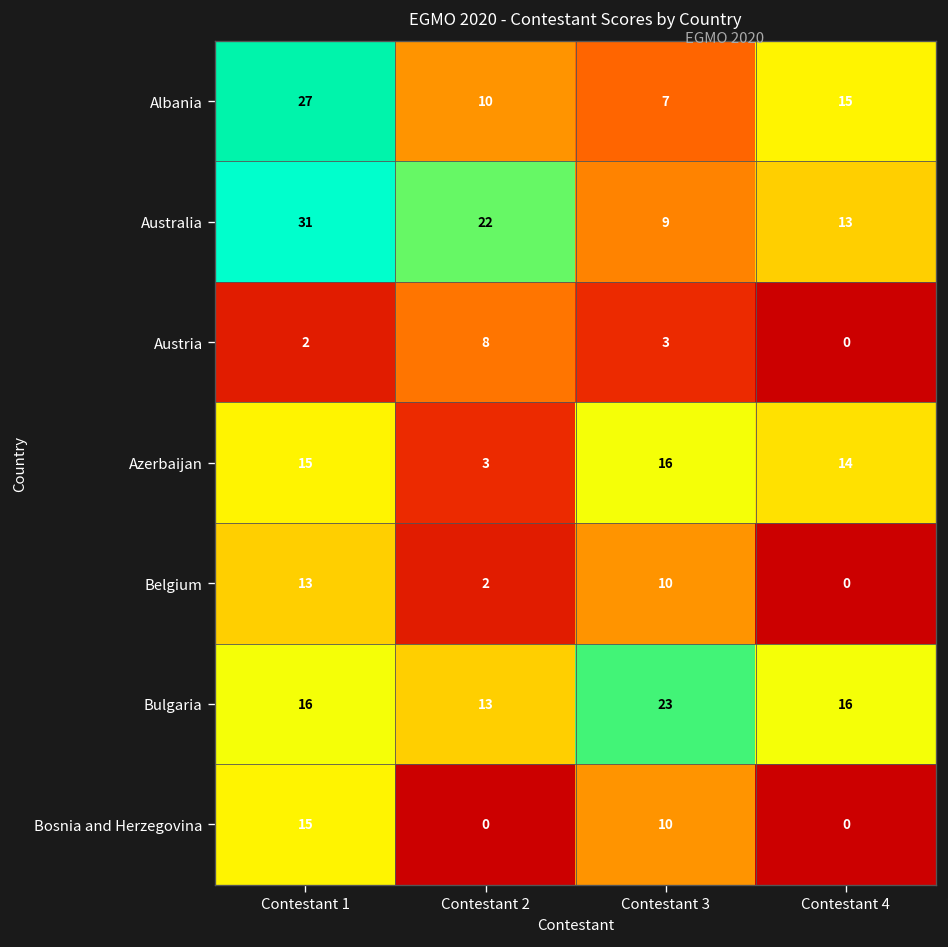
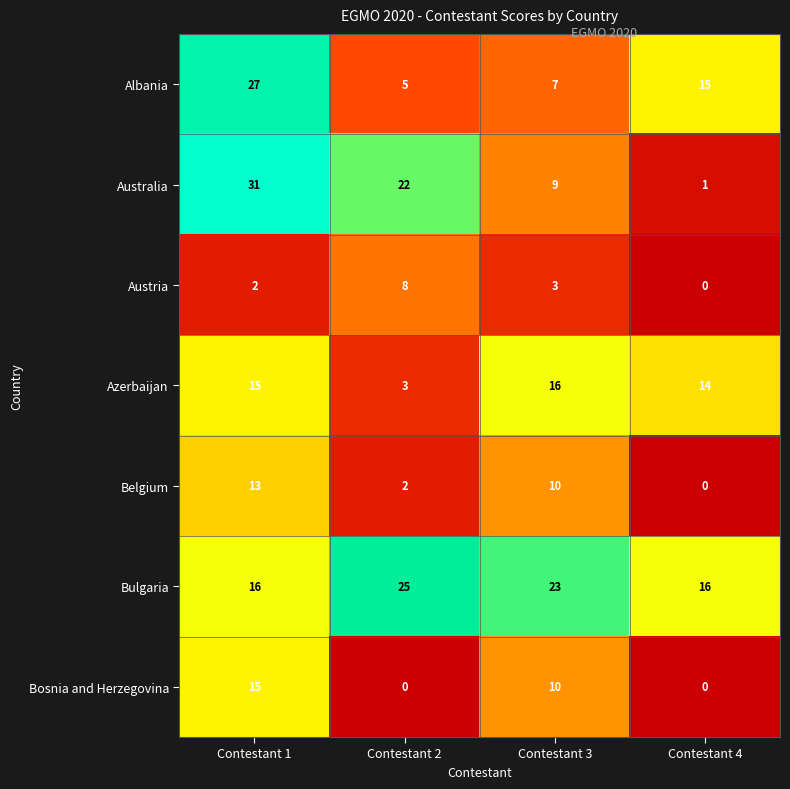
  {
    "Albania": {
      "Contestant 1": 27,
-     "Contestant 2": 10,
+     "Contestant 2": 5,
      "Contestant 3": 7,
      "Contestant 4": 15
    },
    "Australia": {
      "Contestant 1": 31,
      "Contestant 2": 22,
      "Contestant 3": 9,
-     "Contestant 4": 13
+     "Contestant 4": 1
    },
    "Austria": {
      "Contestant 1": 2,
      "Contestant 2": 8,
      "Contestant 3": 3,
      "Contestant 4": 0
    },
    "Azerbaijan": {
      "Contestant 1": 15,
      "Contestant 2": 3,
      "Contestant 3": 16,
      "Contestant 4": 14
    },
    "Belgium": {
      "Contestant 1": 13,
      "Contestant 2": 2,
      "Contestant 3": 10,
      "Contestant 4": 0
    },
    "Bulgaria": {
      "Contestant 1": 16,
-     "Contestant 2": 13,
+     "Contestant 2": 25,
      "Contestant 3": 23,
      "Contestant 4": 16
    },
    "Bosnia and Herzegovina": {
      "Contestant 1": 15,
      "Contestant 2": 0,
      "Contestant 3": 10,
      "Contestant 4": 0
    }
  }
